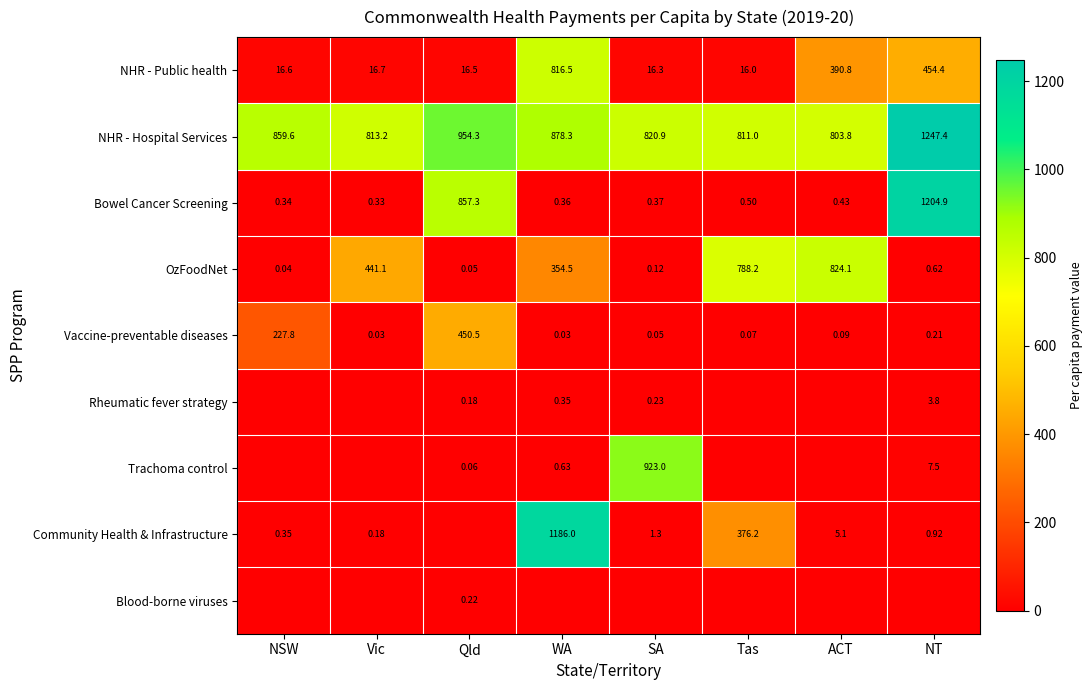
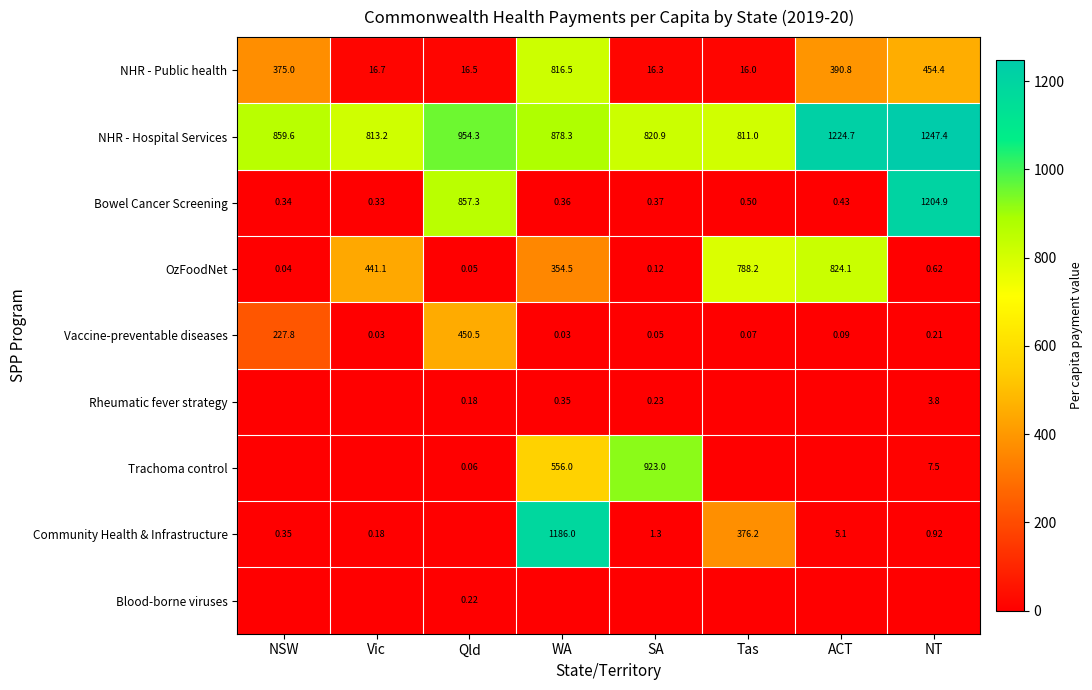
  {
    "NHR - Public health": {
-     "NSW": 16.6,
+     "NSW": 375.0,
      "Vic": 16.7,
      "Qld": 16.5,
      "WA": 816.5,
      "SA": 16.3,
      "Tas": 16.0,
      "ACT": 390.8,
      "NT": 454.4
    },
    "NHR - Hospital Services": {
      "NSW": 859.6,
      "Vic": 813.2,
      "Qld": 954.3,
      "WA": 878.3,
      "SA": 820.9,
      "Tas": 811.0,
-     "ACT": 803.8,
+     "ACT": 1224.7,
      "NT": 1247.4
    },
    "Bowel Cancer Screening": {
      "NSW": 0.34,
      "Vic": 0.33,
      "Qld": 857.3,
      "WA": 0.36,
      "SA": 0.37,
      "Tas": 0.50,
      "ACT": 0.43,
      "NT": 1204.9
    },
    "OzFoodNet": {
      "NSW": 0.04,
      "Vic": 441.1,
      "Qld": 0.05,
      "WA": 354.5,
      "SA": 0.12,
      "Tas": 788.2,
      "ACT": 824.1,
      "NT": 0.62
    },
    "Vaccine-preventable diseases": {
      "NSW": 227.8,
      "Vic": 0.03,
      "Qld": 450.5,
      "WA": 0.03,
      "SA": 0.05,
      "Tas": 0.07,
      "ACT": 0.09,
      "NT": 0.21
    },
    "Rheumatic fever strategy": {
      "Qld": 0.18,
      "WA": 0.35,
      "SA": 0.23,
      "NT": 3.8
    },
    "Trachoma control": {
      "Qld": 0.06,
-     "WA": 0.63,
+     "WA": 556.0,
      "SA": 923.0,
      "NT": 7.5
    },
    "Community Health & Infrastructure": {
      "NSW": 0.35,
      "Vic": 0.18,
      "WA": 1186.0,
      "SA": 1.3,
      "Tas": 376.2,
      "ACT": 5.1,
      "NT": 0.92
    },
    "Blood-borne viruses": {
      "Qld": 0.22
    }
  }
